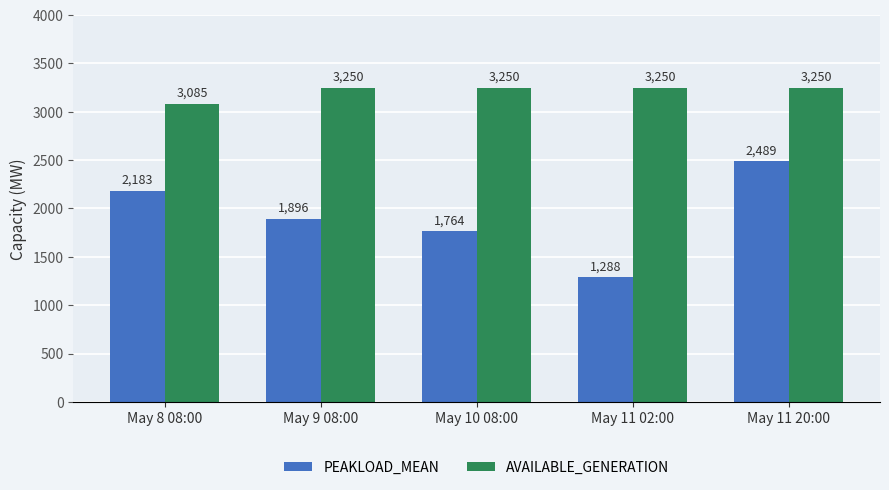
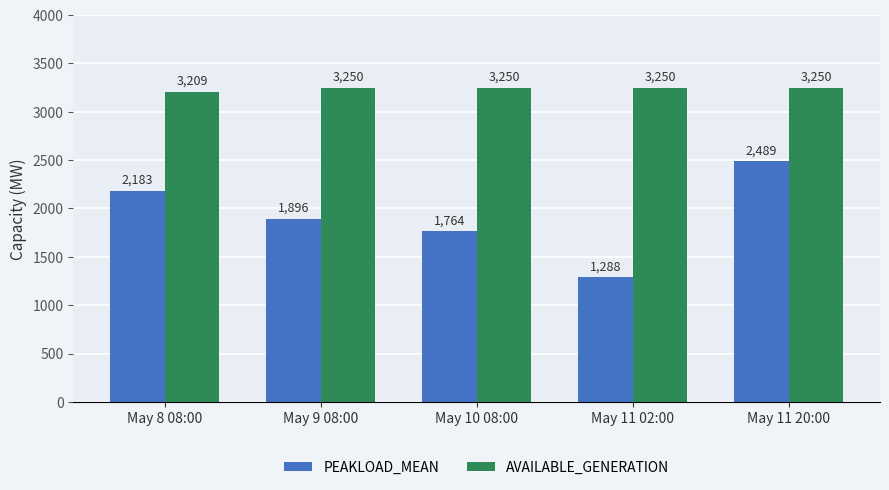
  {
    "PEAKLOAD_MEAN": {
      "May 8 08:00": "2,183",
      "May 9 08:00": "1,896",
      "May 10 08:00": "1,764",
      "May 11 02:00": "1,288",
      "May 11 20:00": "2,489"
    },
    "AVAILABLE_GENERATION": {
-     "May 8 08:00": "3,085",
+     "May 8 08:00": "3,209",
      "May 9 08:00": "3,250",
      "May 10 08:00": "3,250",
      "May 11 02:00": "3,250",
      "May 11 20:00": "3,250"
    }
  }
